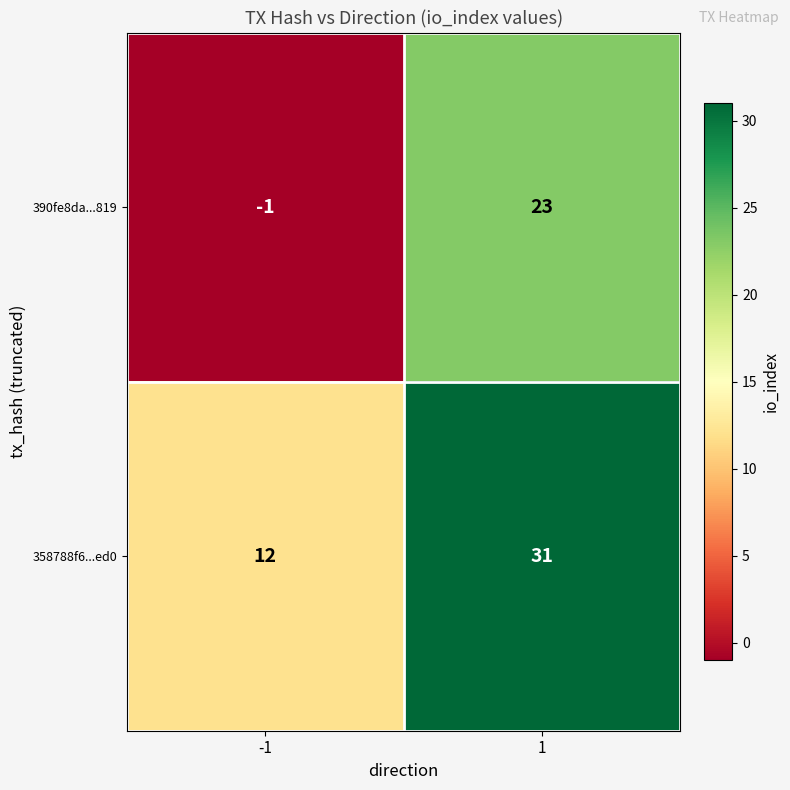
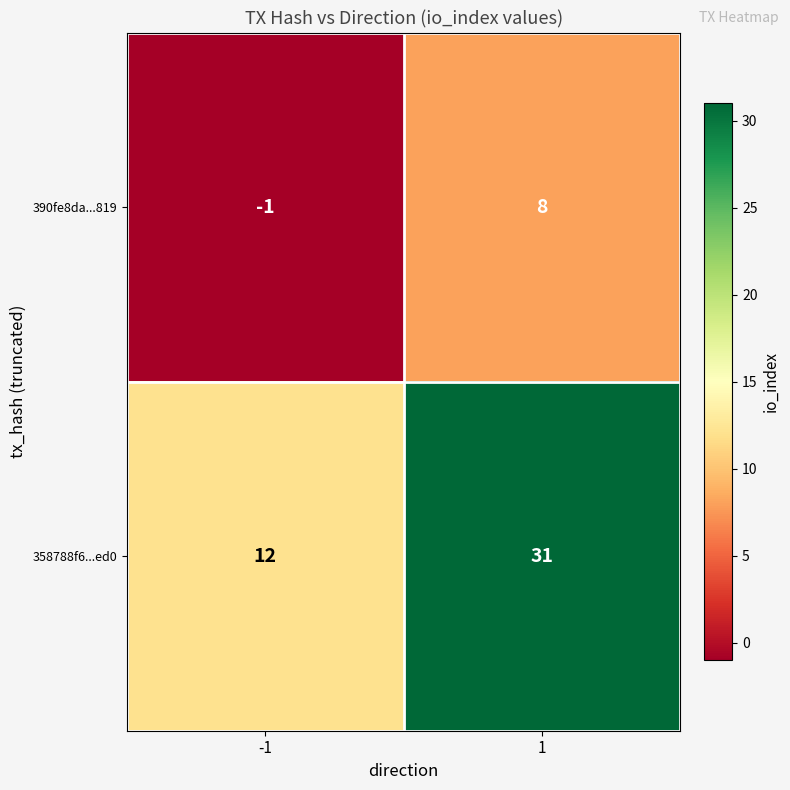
  {
    "390fe8da...819": {
      "-1": -1,
-     "1": 23
+     "1": 8
    },
    "358788f6...ed0": {
      "-1": 12,
      "1": 31
    }
  }
